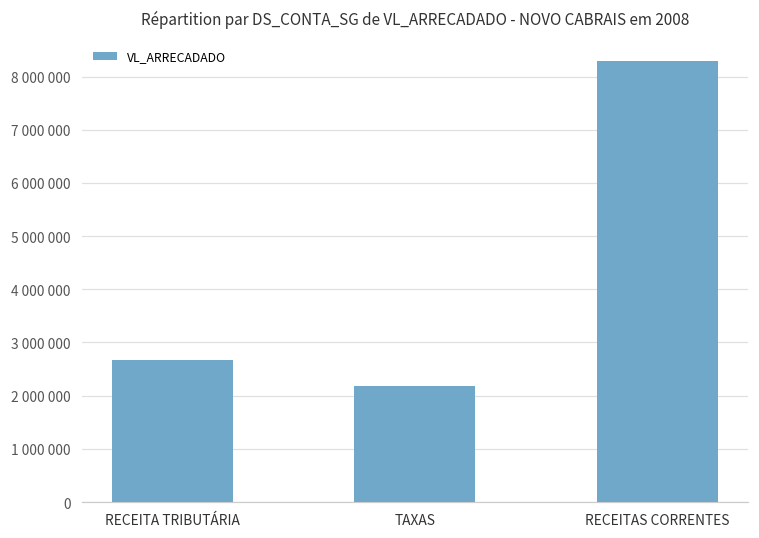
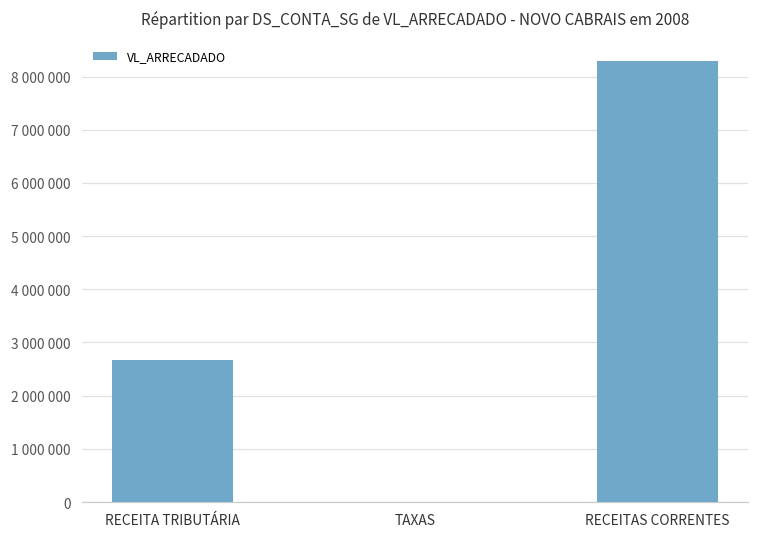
  {
    "RECEITA TRIBUTÁRIA": 2700000,
-   "TAXAS": 2200000,
+   "TAXAS": 0,
    "RECEITAS CORRENTES": 8300000
  }
